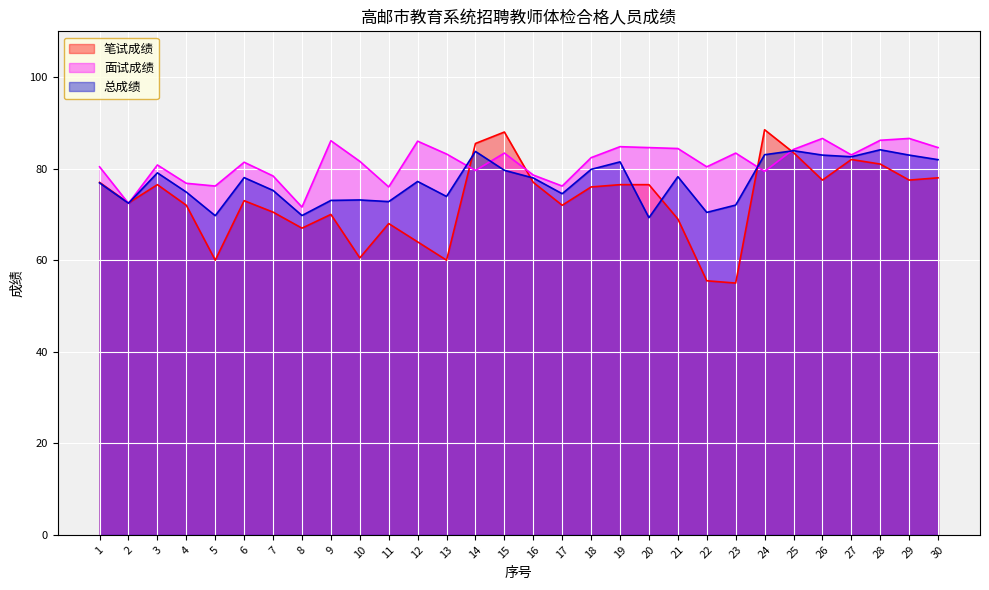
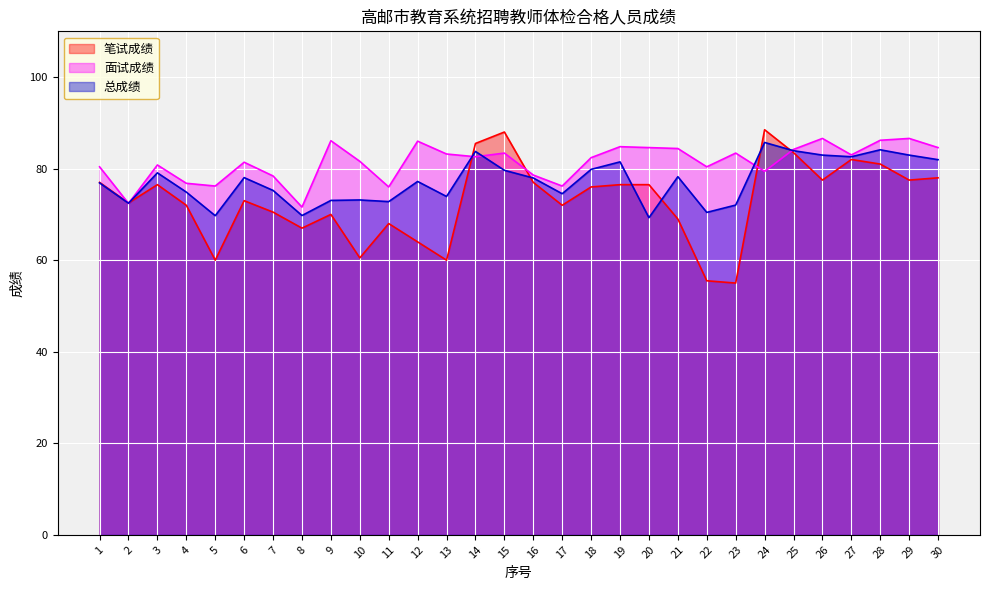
  {
    "笔试成绩": {
      "3": 77,
      "4": 72,
      "5": 60,
      "6": 73,
      "7": 71,
      "8": 67,
      "9": 70,
      "10": 61,
      "11": 68,
      "12": 64,
      "13": 60,
      "14": 86,
      "15": 88,
      "16": 77,
      "17": 72,
      "18": 76,
      "19": 77,
      "20": 77,
      "21": 69,
      "22": 56,
      "23": 55,
      "24": 89,
      "26": 78,
      "27": 82,
      "28": 81,
      "29": 78,
      "30": 78
    },
    "面试成绩": {
      "1": 80,
      "3": 81,
      "4": 77,
      "5": 76,
      "6": 81,
      "7": 78,
      "8": 72,
      "9": 86,
      "10": 82,
      "11": 76,
      "12": 86,
      "13": 83,
-     "14": 80,
+     "14": 83,
      "15": 83,
      "16": 79,
      "17": 76,
      "18": 82,
      "19": 85,
      "20": 85,
      "21": 84,
      "22": 80,
      "23": 83,
      "24": 79,
      "26": 87,
      "28": 86,
      "29": 87,
      "30": 85
    },
    "总成绩": {
      "3": 79,
      "4": 75,
      "5": 70,
      "6": 78,
      "7": 75,
      "8": 70,
      "9": 73,
      "10": 73,
      "11": 73,
      "12": 77,
      "13": 74,
      "14": 84,
      "15": 80,
      "16": 78,
      "17": 75,
      "18": 80,
      "19": 81,
      "20": 69,
      "21": 78,
      "22": 70,
      "23": 72,
-     "24": 83,
+     "24": 86,
      "26": 83,
      "28": 84,
      "29": 83,
      "30": 82
    }
  }
